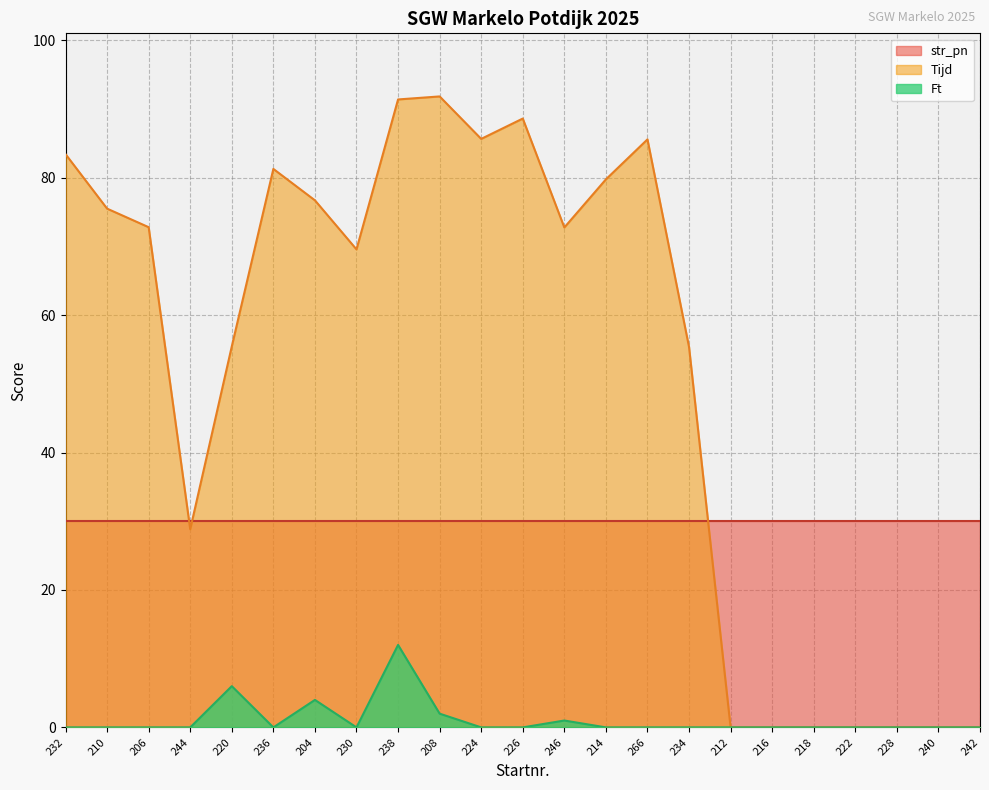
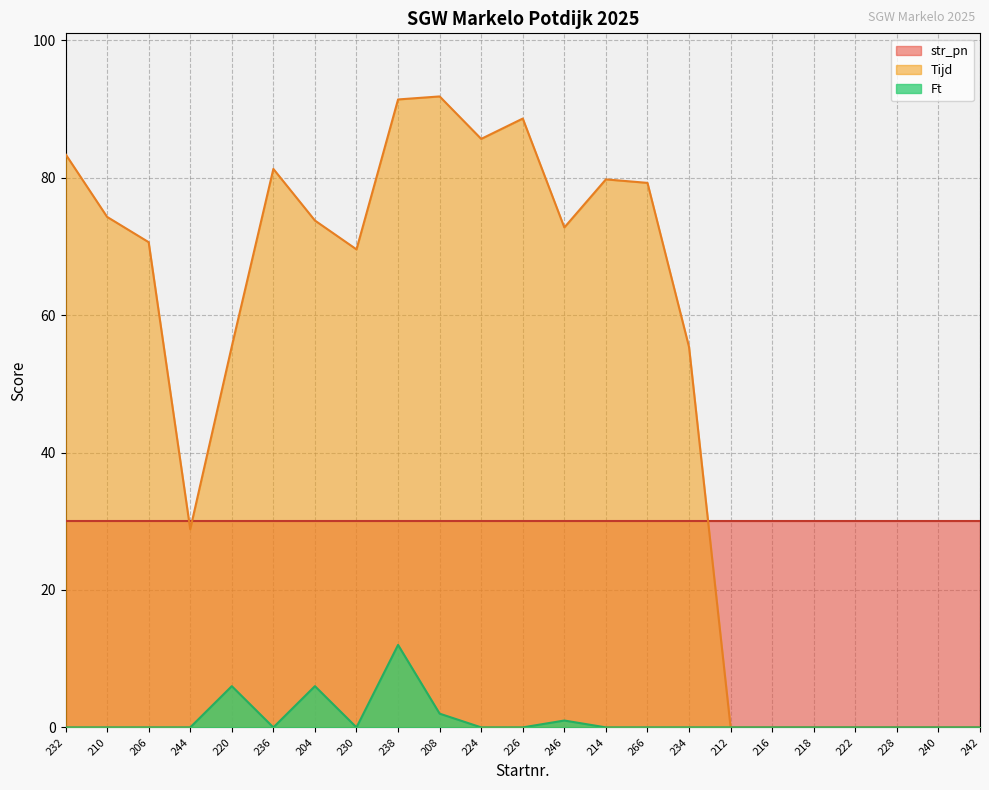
  {
    "str_pn": {
      "232": 30,
      "210": 30,
      "206": 30,
      "244": 30,
      "220": 30,
      "236": 30,
      "204": 30,
      "230": 30,
      "238": 30,
      "208": 30,
      "224": 30,
      "226": 30,
      "246": 30,
      "214": 30,
      "266": 30,
      "234": 30,
      "212": 30,
      "216": 30,
      "218": 30,
      "222": 30,
      "228": 30,
      "240": 30,
      "242": 30
    },
    "Tijd": {
      "232": 83,
-     "210": 75,
-     "206": 73,
+     "210": 74,
+     "206": 71,
      "244": 29,
      "220": 55,
      "236": 81,
-     "204": 77,
+     "204": 74,
      "230": 70,
      "238": 91,
      "208": 92,
      "224": 86,
      "226": 89,
      "246": 73,
      "214": 80,
-     "266": 86,
+     "266": 79,
      "234": 55
    },
    "Ft": {
      "232": 0,
      "210": 0,
      "206": 0,
      "244": 0,
      "220": 6,
      "236": 0,
-     "204": 4,
+     "204": 6,
      "230": 0,
      "238": 12,
      "208": 2,
      "224": 0,
      "226": 0,
      "246": 1,
      "214": 0,
      "266": 0,
      "234": 0
    }
  }
